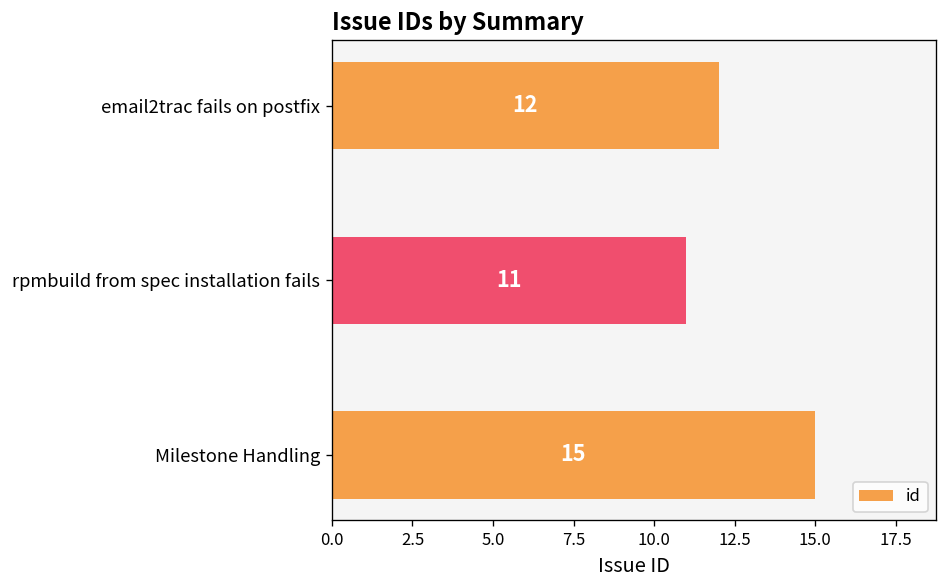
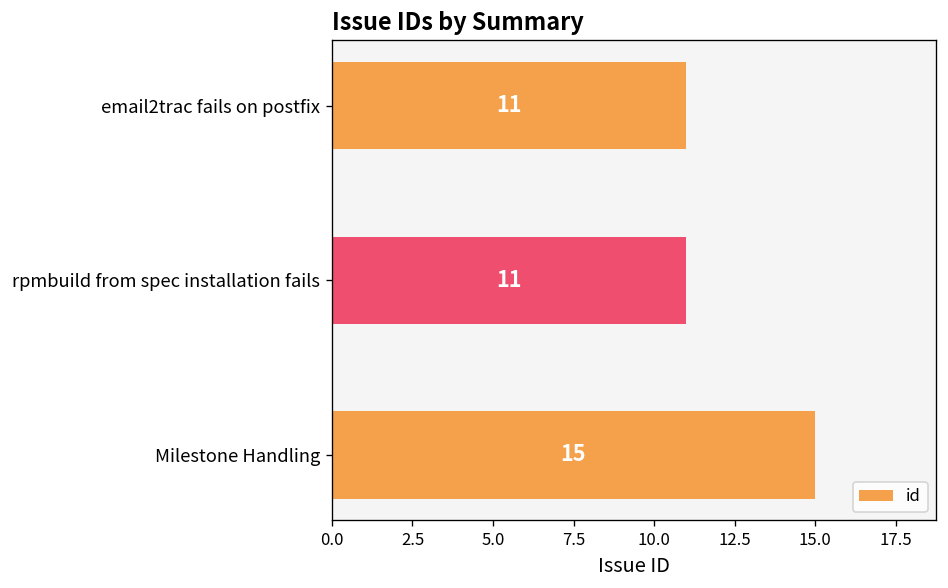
  {
-   "email2trac fails on postfix": 12,
+   "email2trac fails on postfix": 11,
    "rpmbuild from spec installation fails": 11,
    "Milestone Handling": 15
  }
